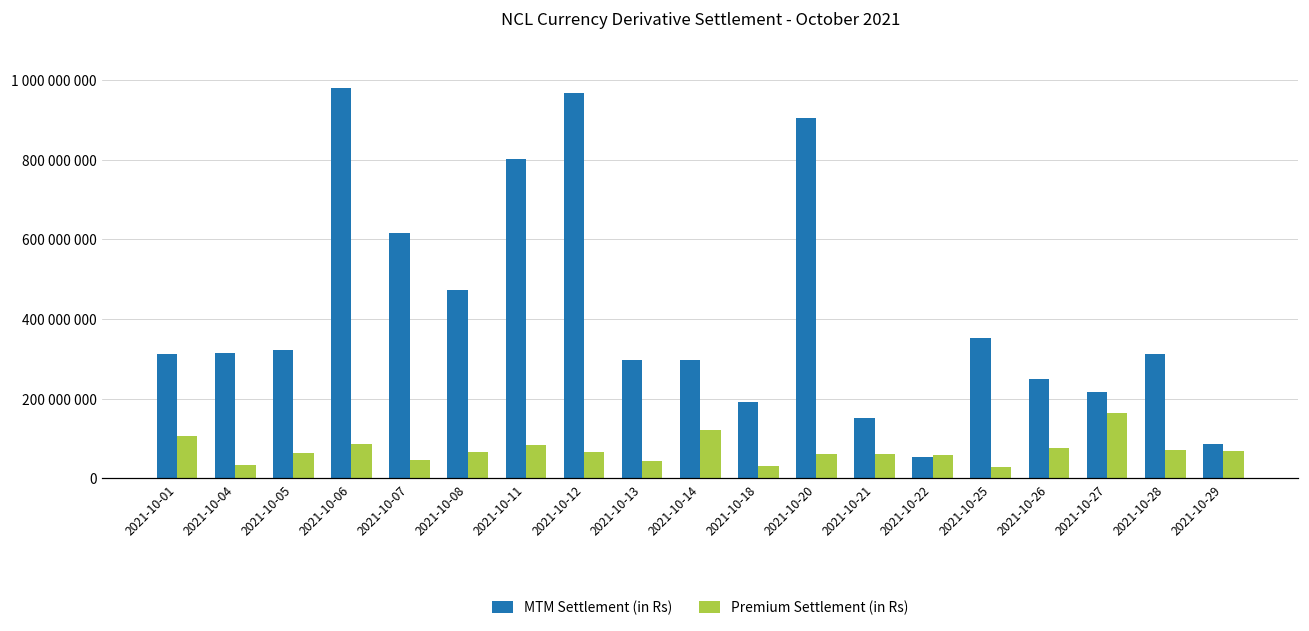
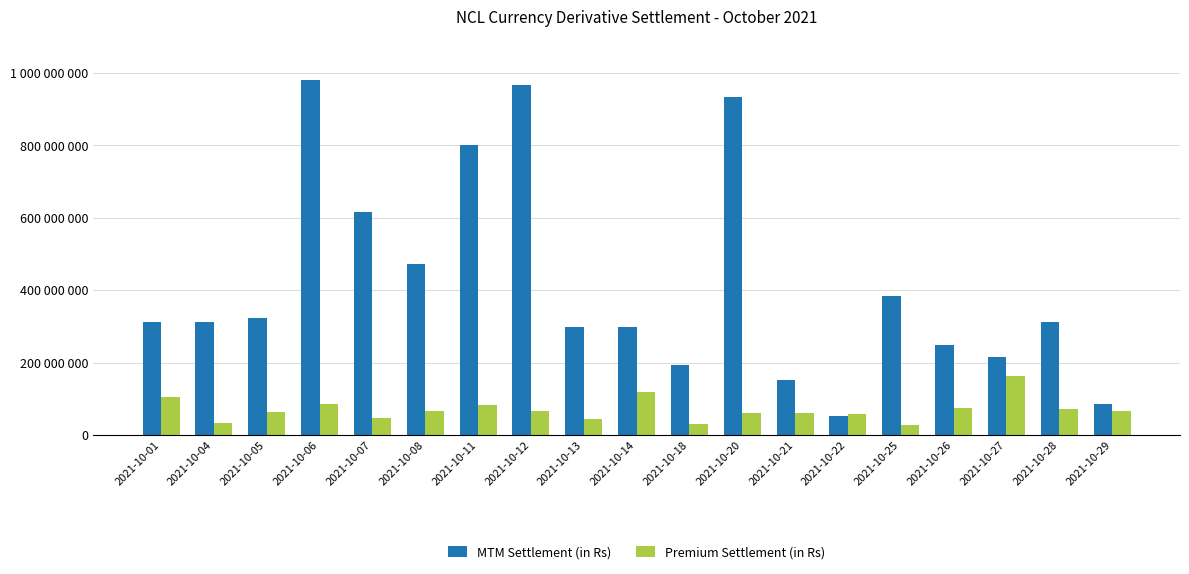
  {
    "MTM Settlement (in Rs)": {
      "2021-10-01": 310000000,
      "2021-10-04": 310000000,
      "2021-10-05": 320000000,
      "2021-10-06": 980000000,
      "2021-10-07": 620000000,
      "2021-10-08": 470000000,
      "2021-10-11": 800000000,
      "2021-10-12": 970000000,
      "2021-10-13": 300000000,
      "2021-10-14": 300000000,
      "2021-10-18": 190000000,
-     "2021-10-20": 900000000,
+     "2021-10-20": 930000000,
      "2021-10-21": 150000000,
      "2021-10-22": 50000000,
-     "2021-10-25": 350000000,
+     "2021-10-25": 380000000,
      "2021-10-26": 250000000,
      "2021-10-27": 220000000,
      "2021-10-28": 310000000,
      "2021-10-29": 90000000
    },
    "Premium Settlement (in Rs)": {
      "2021-10-01": 110000000,
      "2021-10-04": 30000000,
      "2021-10-05": 60000000,
      "2021-10-06": 90000000,
      "2021-10-07": 50000000,
      "2021-10-08": 70000000,
      "2021-10-11": 80000000,
      "2021-10-12": 70000000,
      "2021-10-13": 40000000,
      "2021-10-14": 120000000,
      "2021-10-18": 30000000,
      "2021-10-20": 60000000,
      "2021-10-21": 60000000,
      "2021-10-22": 60000000,
      "2021-10-25": 30000000,
      "2021-10-26": 80000000,
      "2021-10-27": 160000000,
      "2021-10-28": 70000000,
      "2021-10-29": 70000000
    }
  }
